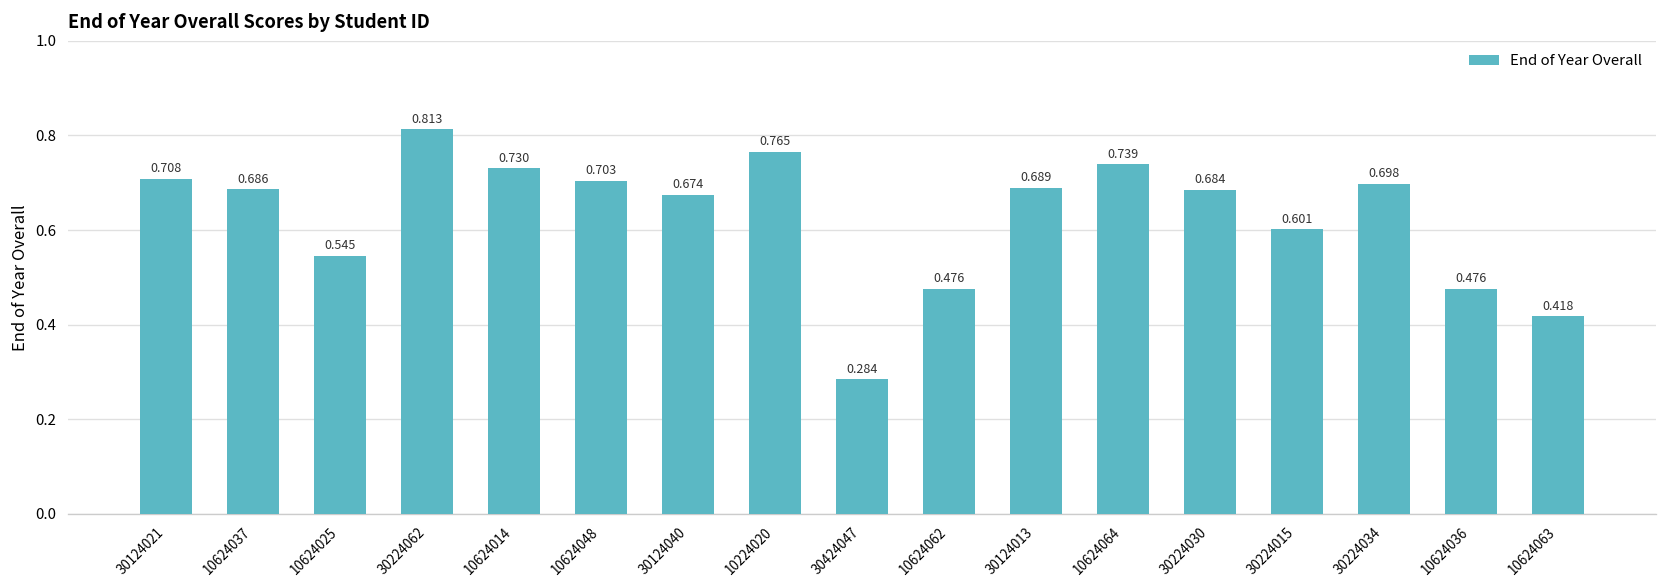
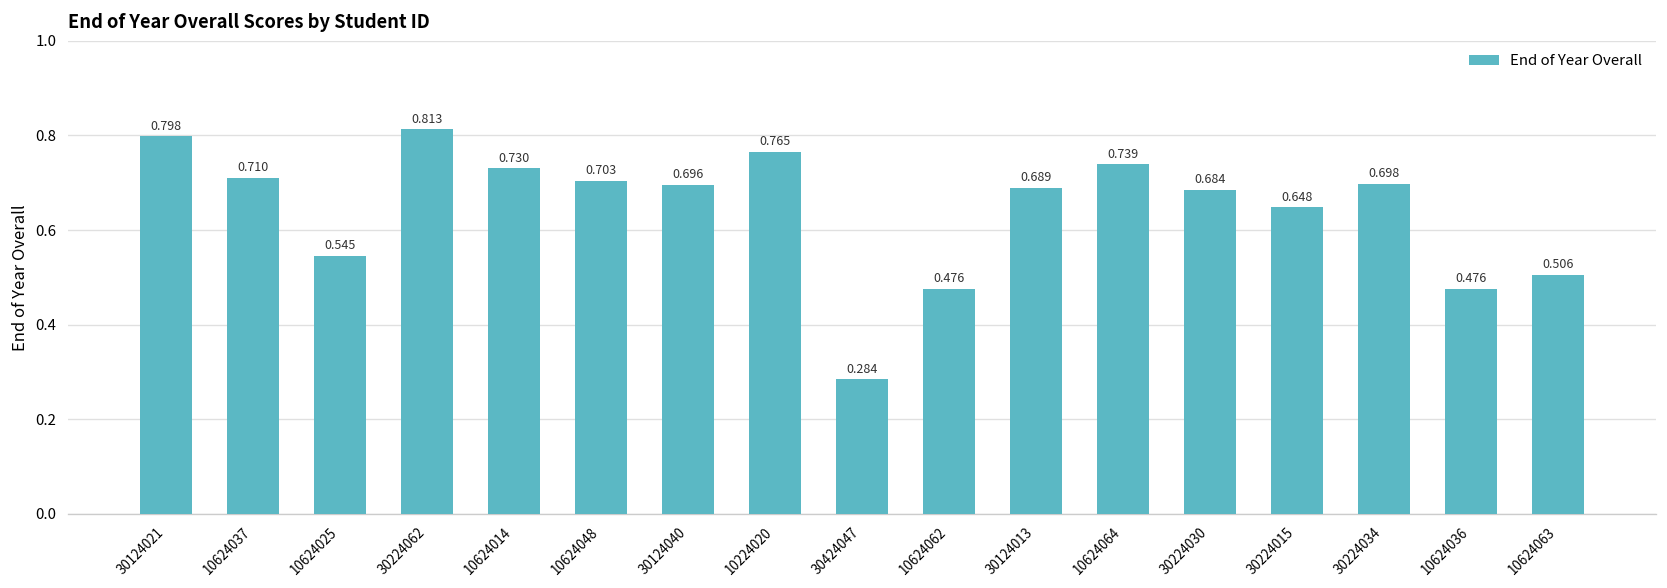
  {
-   "30124021": 0.708,
-   "10624037": 0.686,
+   "30124021": 0.798,
+   "10624037": 0.710,
    "10624025": 0.545,
    "30224062": 0.813,
    "10624014": 0.730,
    "10624048": 0.703,
-   "30124040": 0.674,
+   "30124040": 0.696,
    "10224020": 0.765,
    "30424047": 0.284,
    "10624062": 0.476,
    "30124013": 0.689,
    "10624064": 0.739,
    "30224030": 0.684,
-   "30224015": 0.601,
+   "30224015": 0.648,
    "30224034": 0.698,
    "10624036": 0.476,
-   "10624063": 0.418
+   "10624063": 0.506
  }
